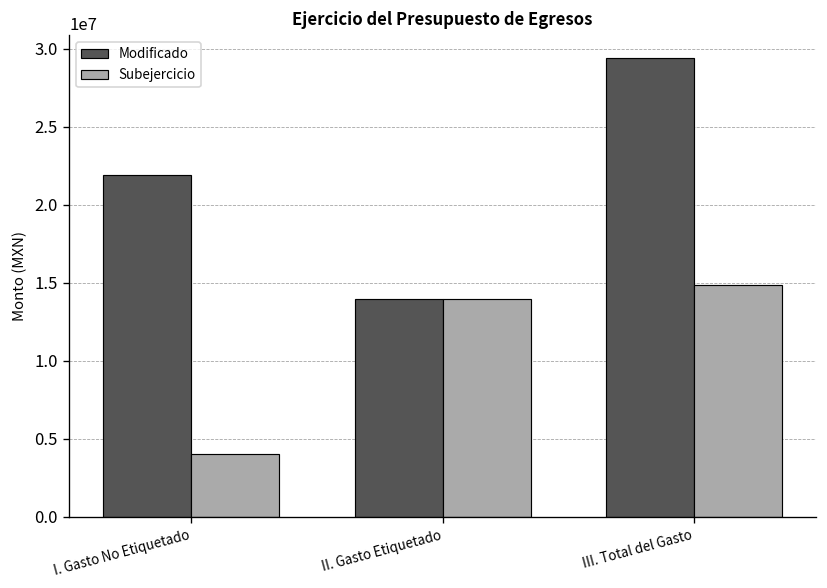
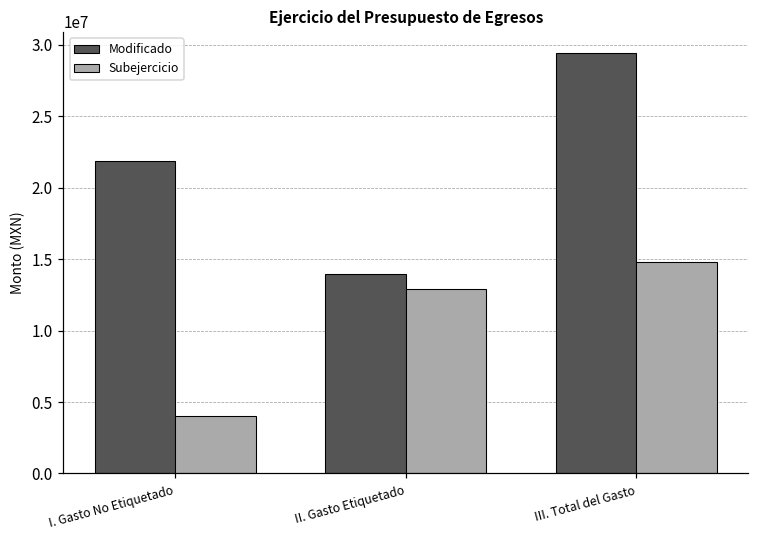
  {
    "Modificado": {
      "I. Gasto No Etiquetado": 21900000,
      "II. Gasto Etiquetado": 14000000,
      "III. Total del Gasto": 29400000
    },
    "Subejercicio": {
      "I. Gasto No Etiquetado": 4000000,
-     "II. Gasto Etiquetado": 14000000,
+     "II. Gasto Etiquetado": 12900000,
      "III. Total del Gasto": 14800000
    }
  }
